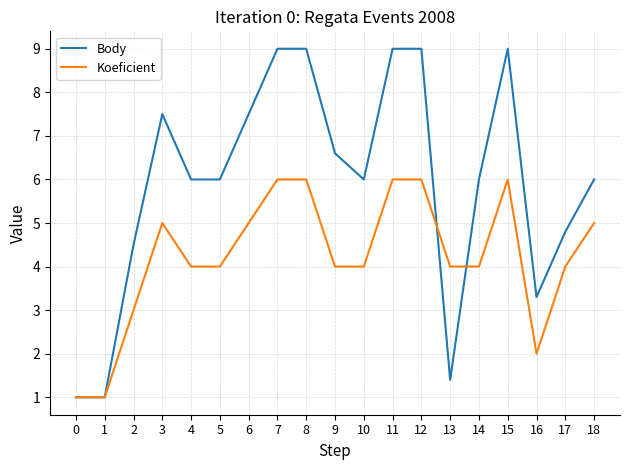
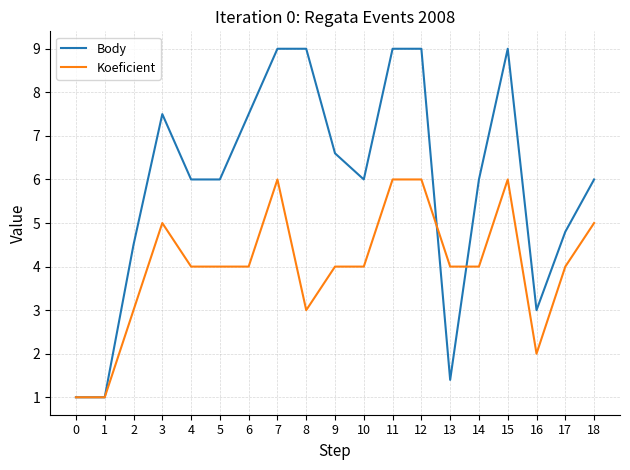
  {
    "Body": {
      "2": 4.5,
      "3": 7.5,
      "4": 6.0,
      "5": 6.0,
      "6": 7.5,
      "7": 9.0,
      "8": 9.0,
      "9": 6.6,
      "10": 6.0,
      "11": 9.0,
      "12": 9.0,
      "13": 1.4,
      "14": 6.0,
      "15": 9.0,
-     "16": 3.3,
+     "16": 3.0,
      "17": 4.8,
      "18": 6.0
    },
    "Koeficient": {
      "2": 3,
      "3": 5,
      "4": 4,
      "5": 4,
-     "6": 5,
+     "6": 4,
      "7": 6,
-     "8": 6,
+     "8": 3,
      "9": 4,
      "10": 4,
      "11": 6,
      "12": 6,
      "13": 4,
      "14": 4,
      "15": 6,
      "16": 2,
      "17": 4,
      "18": 5
    }
  }
